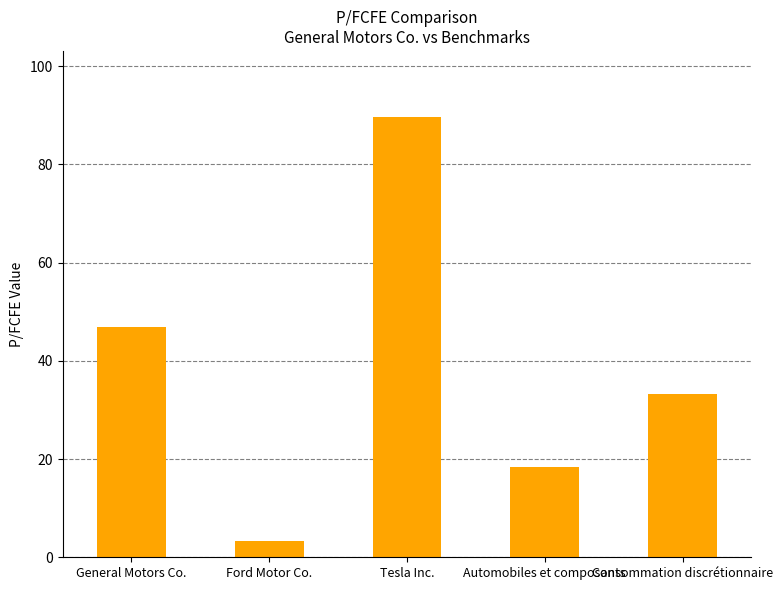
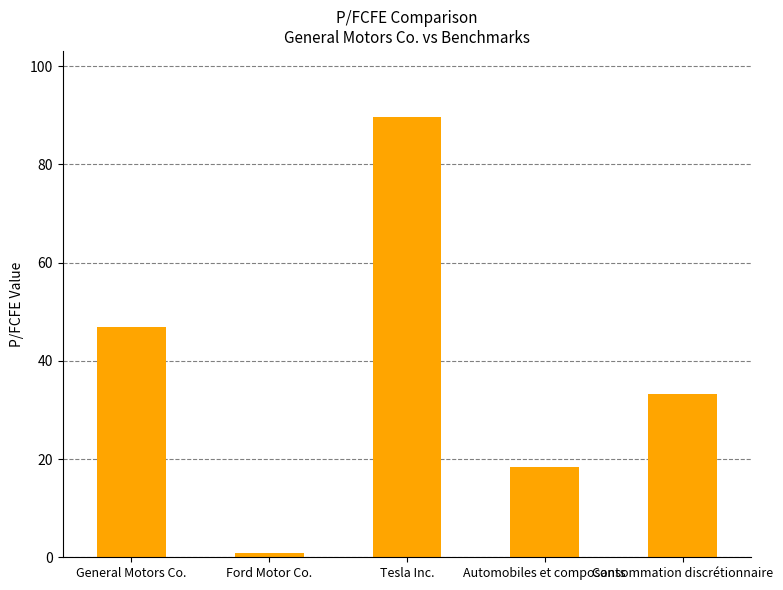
  {
    "General Motors Co.": 47,
-   "Ford Motor Co.": 3,
+   "Ford Motor Co.": 1,
    "Tesla Inc.": 90
  }
